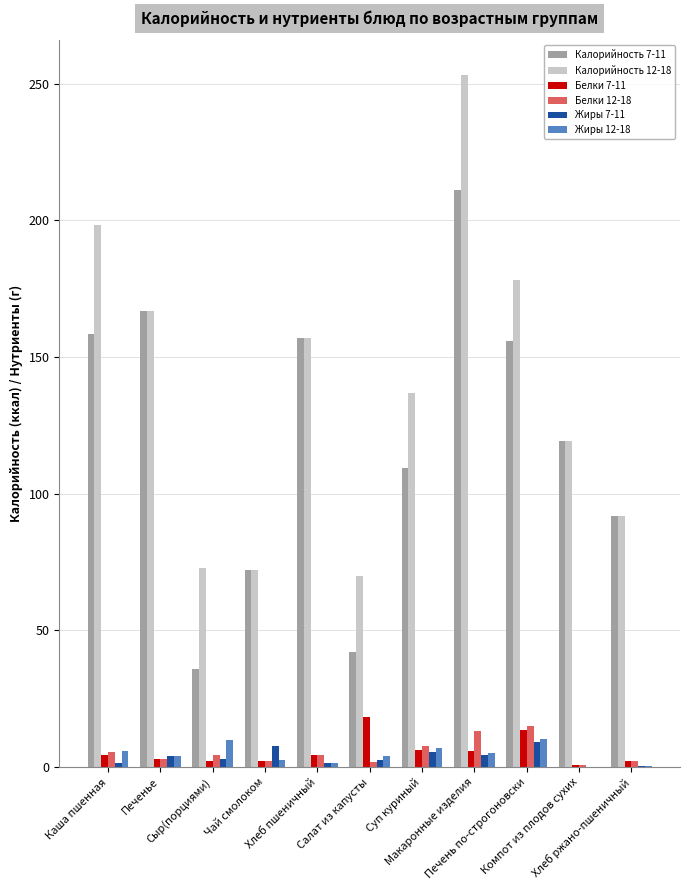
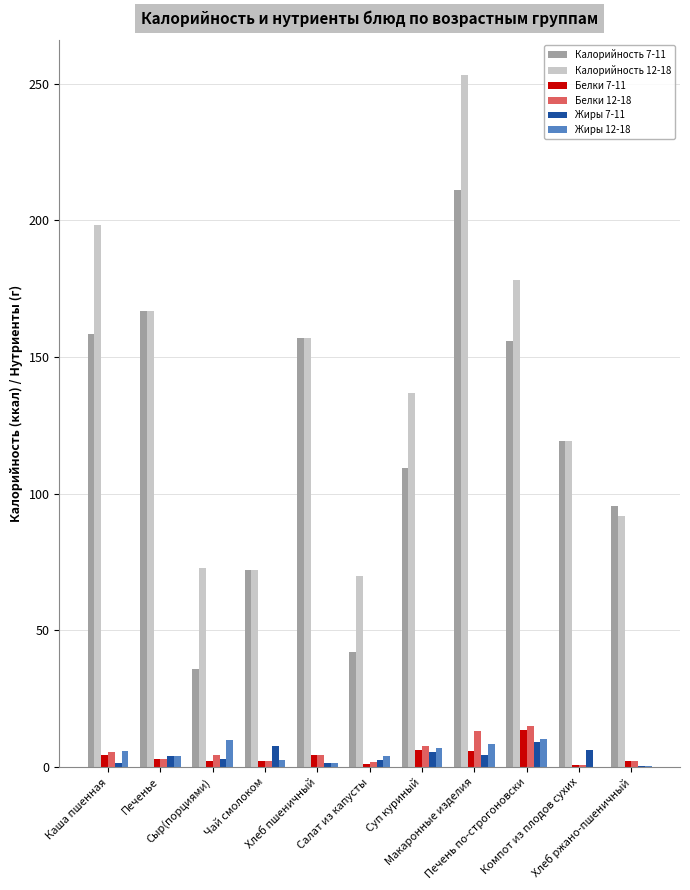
  {
    "Калорийность 7-11": {
      "Каша пшенная": 159,
      "Печенье": 167,
      "Сыр(порциями)": 36,
      "Чай смолоком": 72,
      "Хлеб пшеничный": 157,
      "Салат из капусты": 42,
      "Суп куриный": 109,
      "Макаронные изделия": 211,
      "Печень по-строгоновски": 156,
      "Компот из плодов сухих": 119,
-     "Хлеб ржано-пшеничный": 92
+     "Хлеб ржано-пшеничный": 95
    },
    "Калорийность 12-18": {
      "Каша пшенная": 198,
      "Печенье": 167,
      "Сыр(порциями)": 73,
      "Чай смолоком": 72,
      "Хлеб пшеничный": 157,
      "Салат из капусты": 70,
      "Суп куриный": 137,
      "Макаронные изделия": 253,
      "Печень по-строгоновски": 178,
      "Компот из плодов сухих": 119,
      "Хлеб ржано-пшеничный": 92
    },
    "Белки 7-11": {
      "Каша пшенная": 4,
      "Печенье": 3,
      "Сыр(порциями)": 2,
      "Чай смолоком": 2,
      "Хлеб пшеничный": 5,
-     "Салат из капусты": 18,
+     "Салат из капусты": 1,
      "Суп куриный": 6,
      "Макаронные изделия": 6,
      "Печень по-строгоновски": 13,
      "Хлеб ржано-пшеничный": 2
    },
    "Белки 12-18": {
      "Каша пшенная": 6,
      "Печенье": 3,
      "Сыр(порциями)": 5,
      "Чай смолоком": 2,
      "Хлеб пшеничный": 5,
      "Салат из капусты": 2,
      "Суп куриный": 8,
      "Макаронные изделия": 13,
      "Печень по-строгоновски": 15,
      "Хлеб ржано-пшеничный": 2
    },
    "Жиры 7-11": {
      "Каша пшенная": 2,
      "Печенье": 4,
      "Сыр(порциями)": 3,
      "Чай смолоком": 8,
      "Хлеб пшеничный": 2,
      "Салат из капусты": 2,
      "Суп куриный": 6,
      "Макаронные изделия": 4,
      "Печень по-строгоновски": 9,
-     "Компот из плодов сухих": 0
+     "Компот из плодов сухих": 6
    },
    "Жиры 12-18": {
      "Каша пшенная": 6,
      "Печенье": 4,
      "Сыр(порциями)": 10,
      "Чай смолоком": 3,
      "Хлеб пшеничный": 2,
      "Салат из капусты": 4,
      "Суп куриный": 7,
-     "Макаронные изделия": 5,
+     "Макаронные изделия": 9,
      "Печень по-строгоновски": 10
    }
  }
